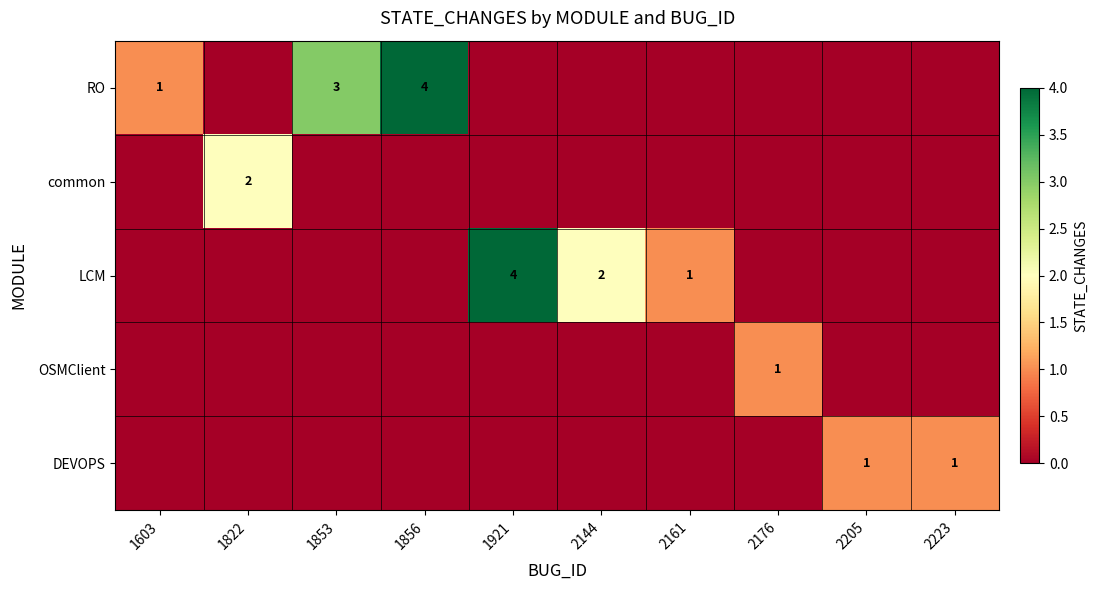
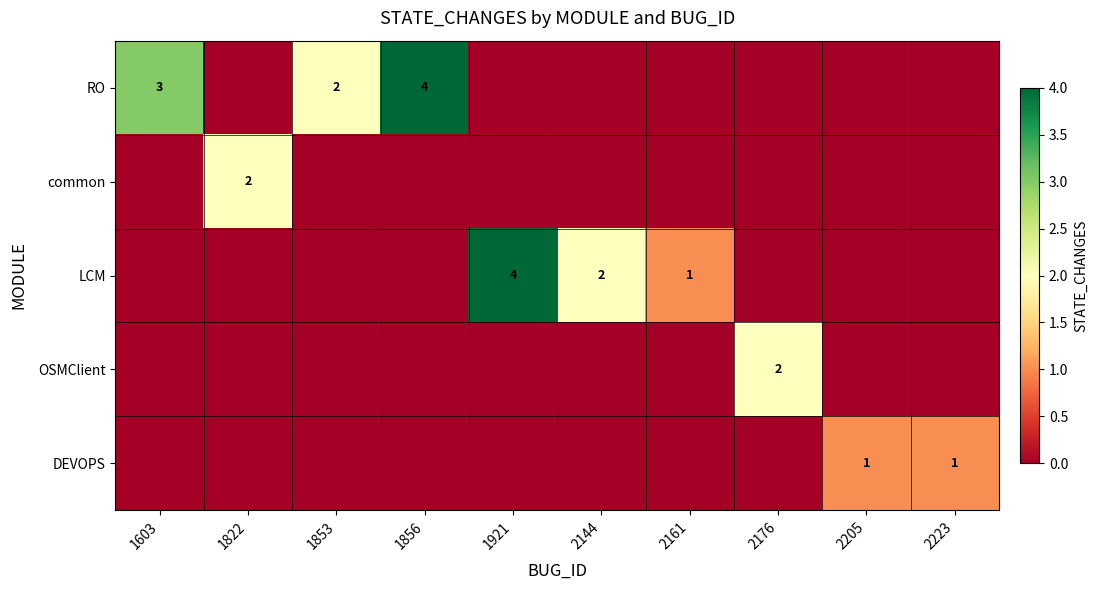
  {
    "RO": {
-     "1603": 1,
-     "1853": 3,
+     "1603": 3,
+     "1853": 2,
      "1856": 4
    },
    "common": {
      "1822": 2
    },
    "LCM": {
      "1921": 4,
      "2144": 2,
      "2161": 1
    },
    "OSMClient": {
-     "2176": 1
+     "2176": 2
    },
    "DEVOPS": {
      "2205": 1,
      "2223": 1
    }
  }
